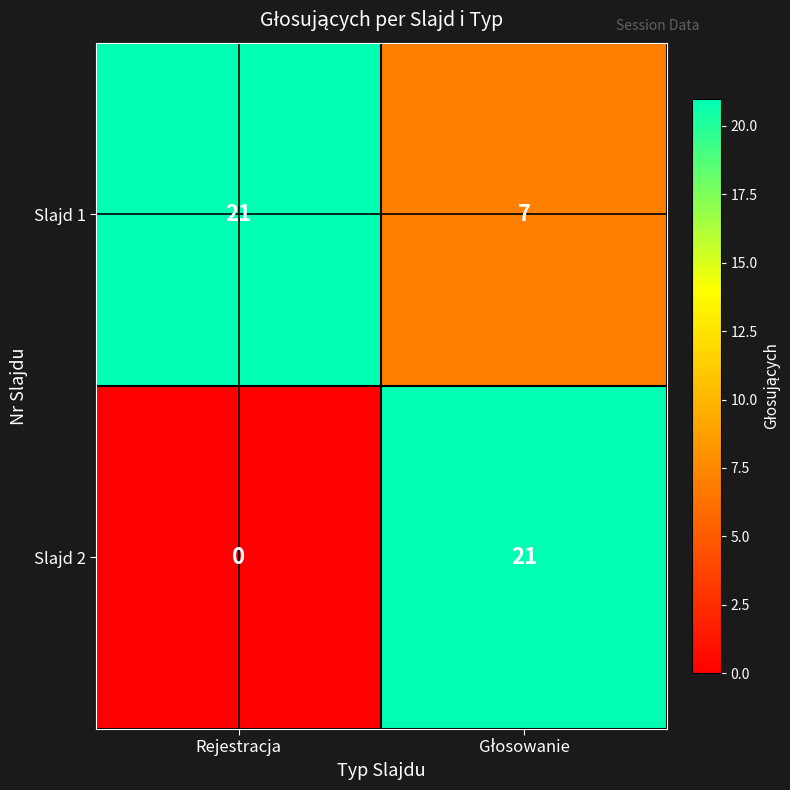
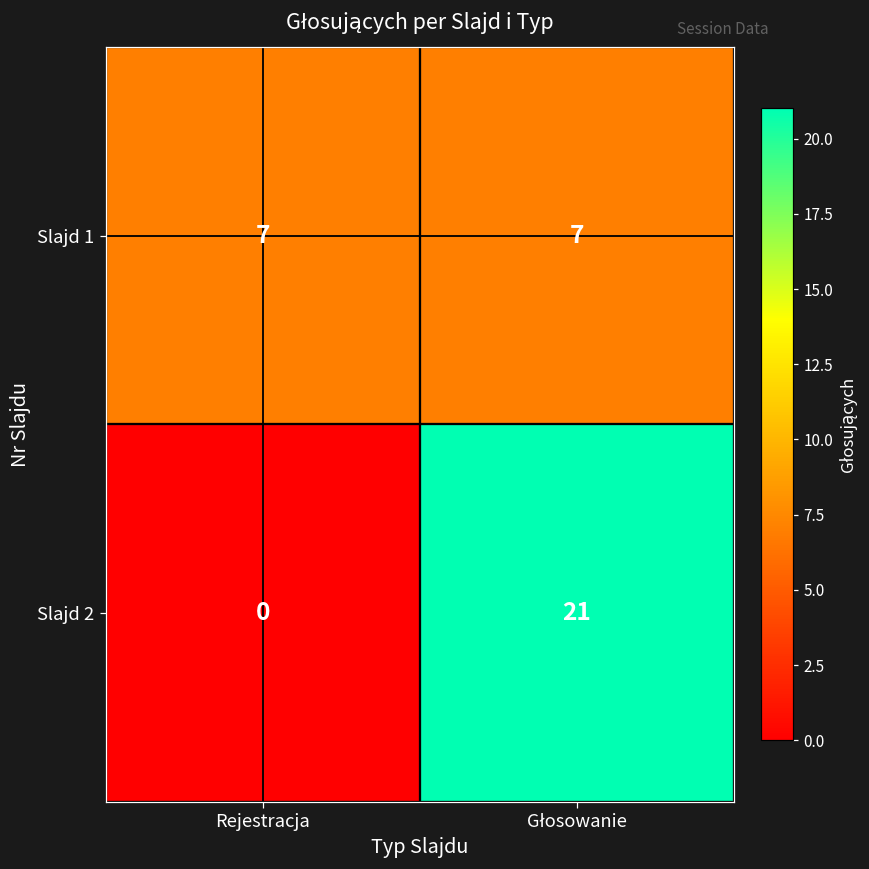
  {
    "Slajd 1": {
-     "Rejestracja": 21,
+     "Rejestracja": 7,
      "Głosowanie": 7
    },
    "Slajd 2": {
      "Rejestracja": 0,
      "Głosowanie": 21
    }
  }
